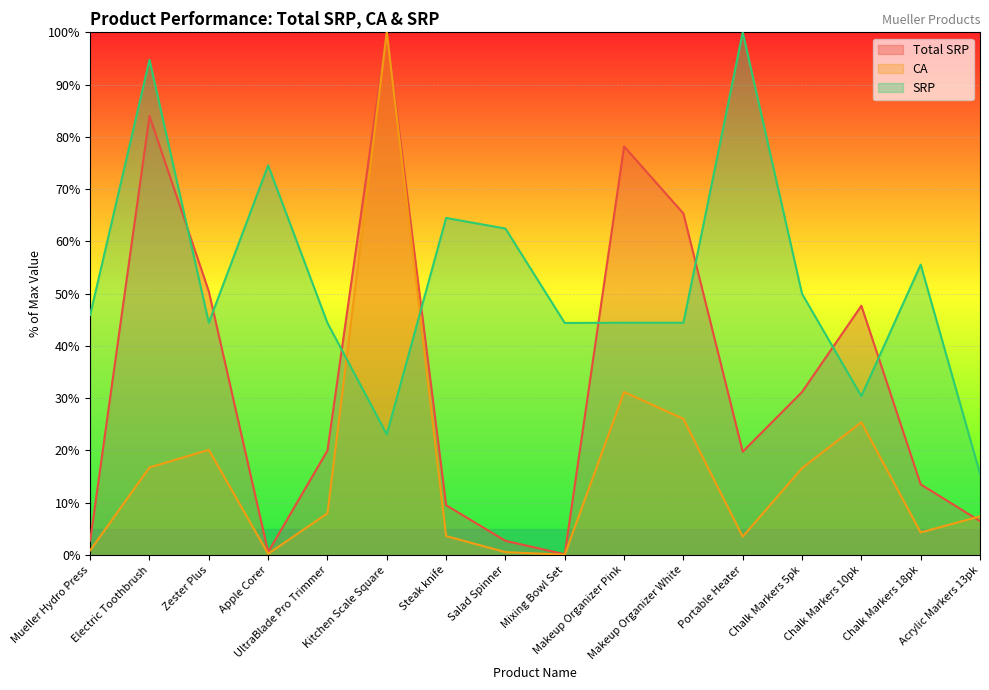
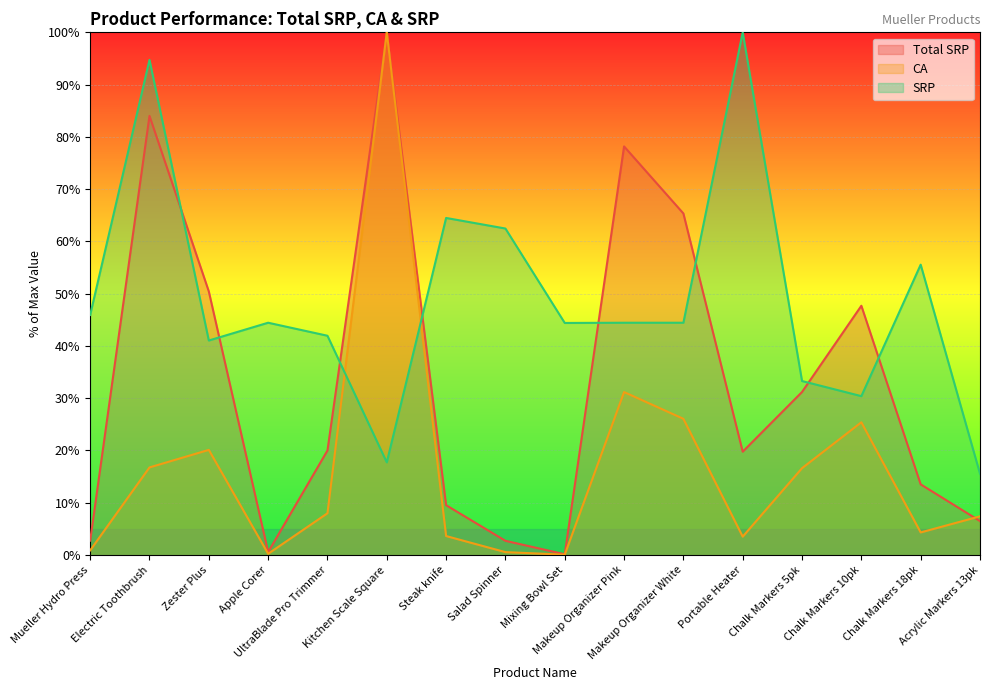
  {
    "SRP": {
      "Mueller Hydro Press": "46%",
      "Electric Toothbrush": "95%",
-     "Zester Plus": "44%",
-     "Apple Corer": "75%",
-     "UltraBlade Pro Trimmer": "44%",
-     "Kitchen Scale Square": "23%",
+     "Zester Plus": "41%",
+     "Apple Corer": "44%",
+     "UltraBlade Pro Trimmer": "42%",
+     "Kitchen Scale Square": "18%",
      "Steak knife": "64%",
      "Salad Spinner": "62%",
      "Mixing Bowl Set": "44%",
      "Makeup Organizer Pink": "44%",
      "Makeup Organizer White": "44%",
      "Portable Heater": "100%",
-     "Chalk Markers 5pk": "50%",
+     "Chalk Markers 5pk": "33%",
      "Chalk Markers 10pk": "30%",
      "Chalk Markers 18pk": "56%",
      "Acrylic Markers 13pk": "16%"
    }
  }
